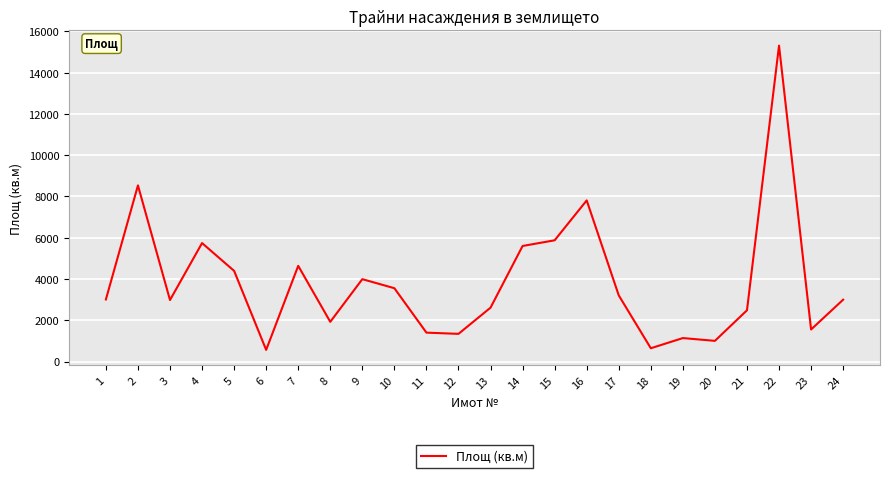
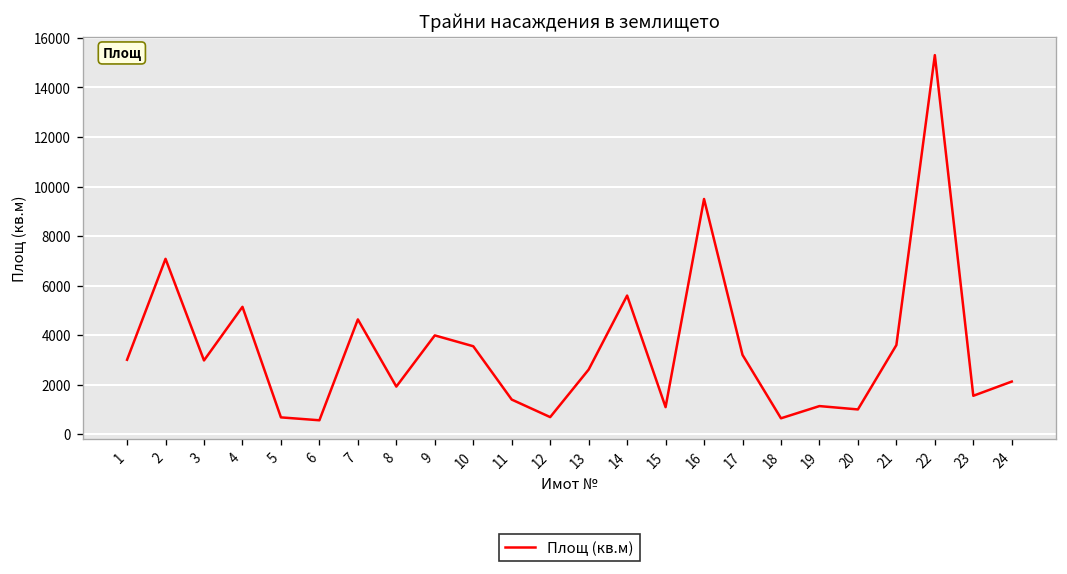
  {
    "1": 3000,
-   "2": 8500,
+   "2": 7100,
    "3": 3000,
-   "4": 5700,
-   "5": 4400,
+   "4": 5100,
+   "5": 700,
    "6": 600,
    "7": 4600,
    "8": 1900,
    "9": 4000,
    "10": 3600,
    "11": 1400,
-   "12": 1300,
+   "12": 700,
    "13": 2600,
    "14": 5600,
-   "15": 5900,
-   "16": 7800,
+   "15": 1100,
+   "16": 9500,
    "17": 3200,
    "18": 600,
    "19": 1100,
    "20": 1000,
-   "21": 2500,
+   "21": 3600,
    "22": 15300,
    "23": 1600,
-   "24": 3000
+   "24": 2100
  }
